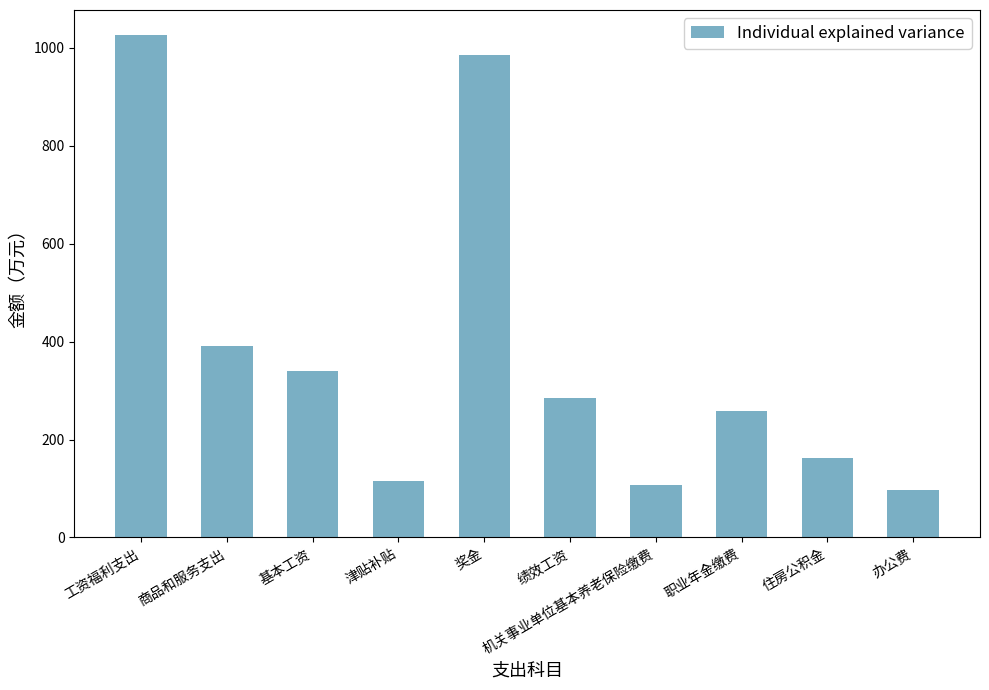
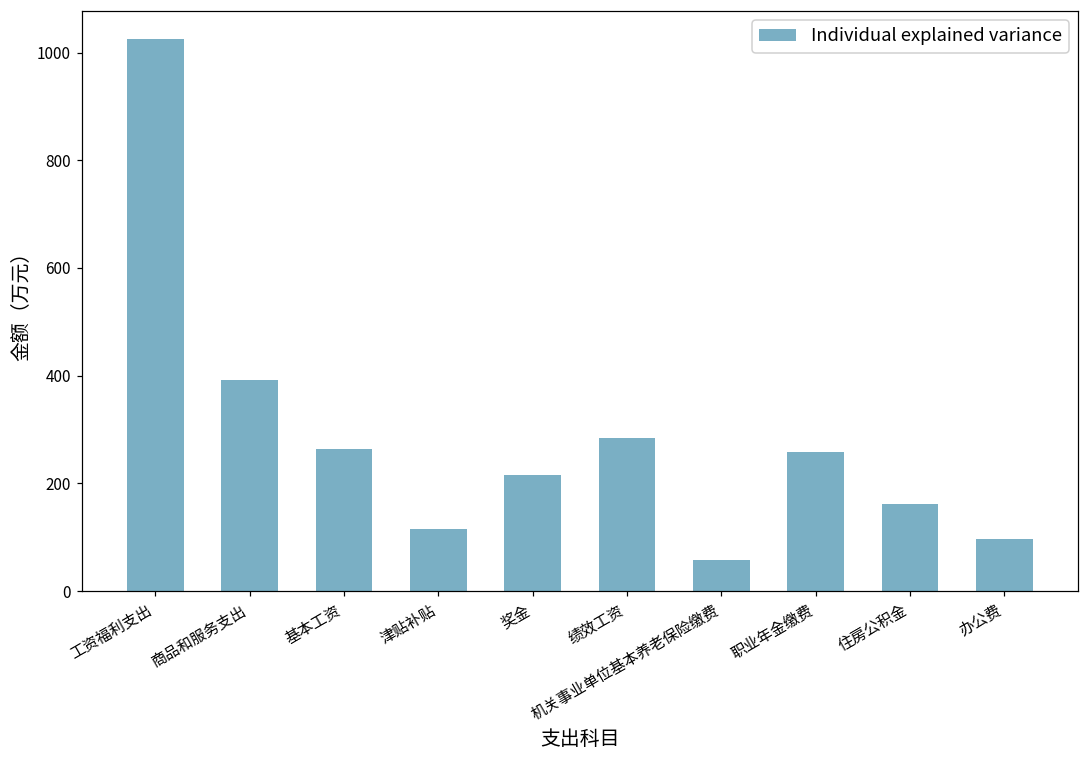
  {
    "工资福利支出": 1030,
    "商品和服务支出": 390,
-   "基本工资": 340,
+   "基本工资": 260,
    "津贴补贴": 110,
-   "奖金": 990,
+   "奖金": 220,
    "绩效工资": 290,
-   "机关事业单位基本养老保险缴费": 110,
+   "机关事业单位基本养老保险缴费": 60,
    "职业年金缴费": 260,
    "住房公积金": 160,
    "办公费": 100
  }
